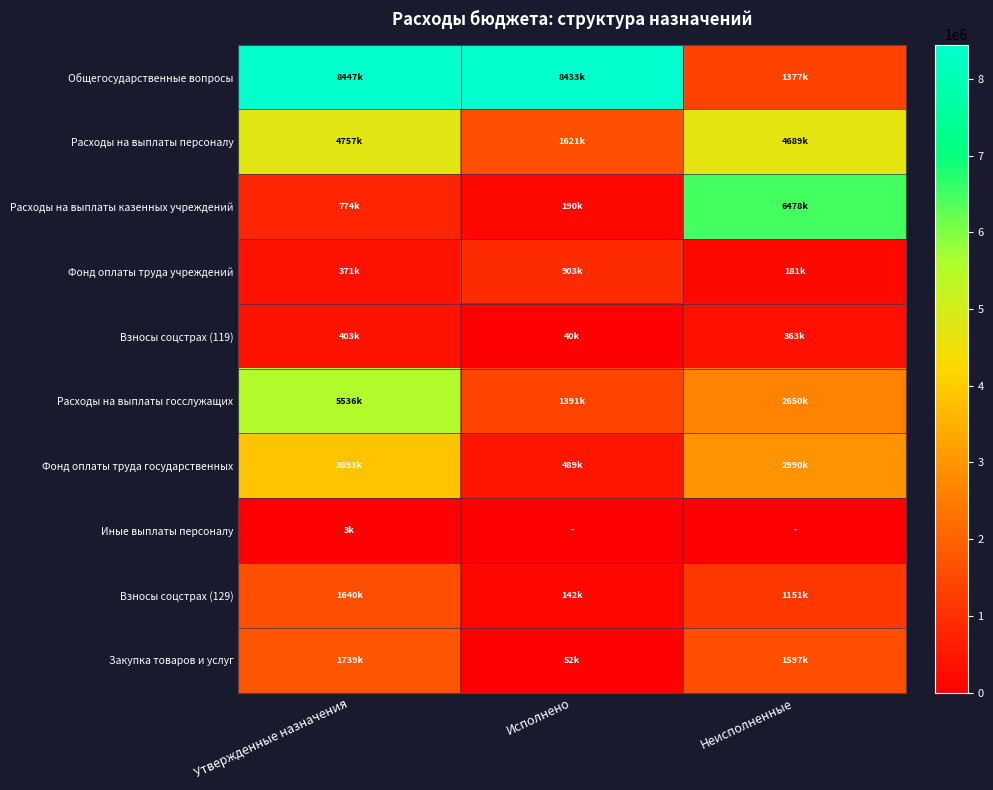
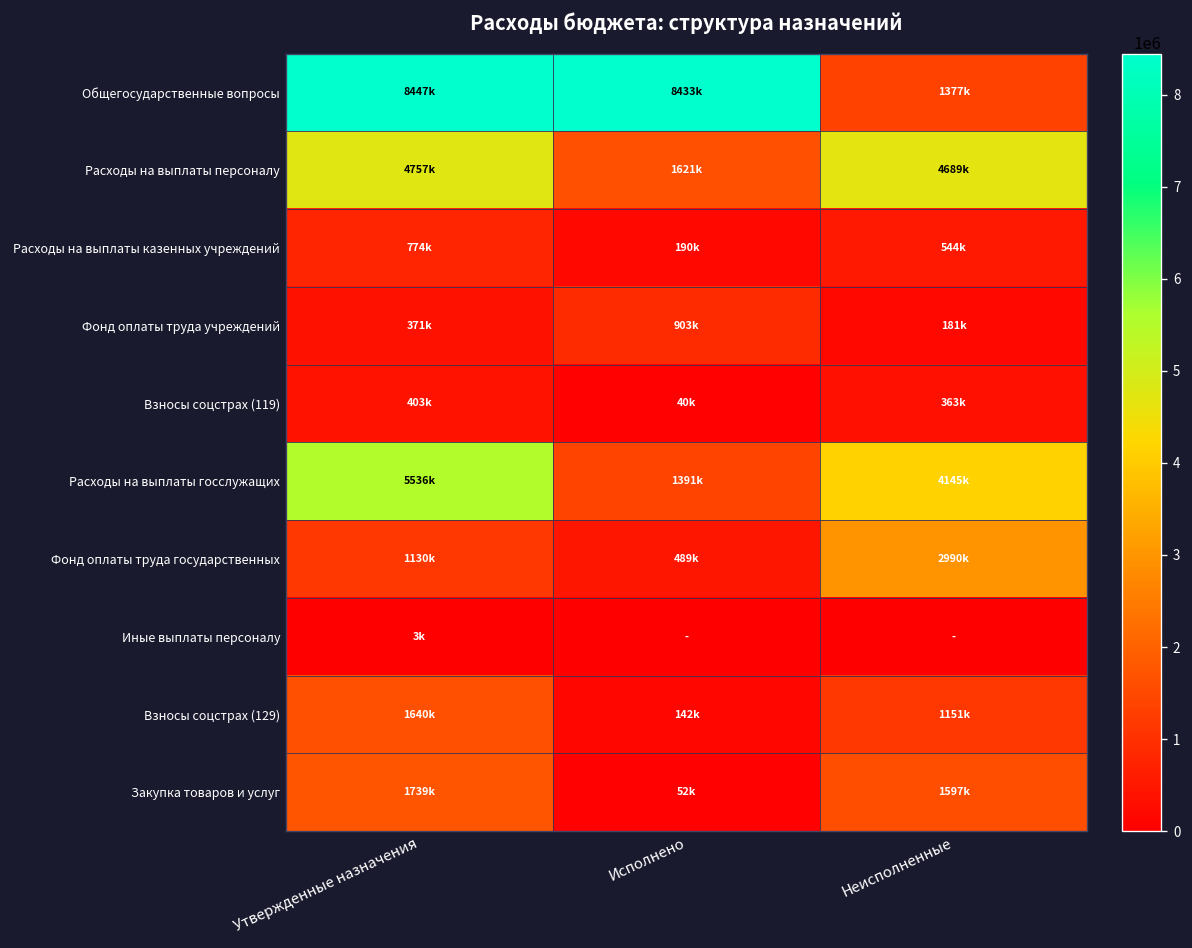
  {
    "Общегосударственные вопросы": {
      "Утвержденные назначения": "8447k",
      "Исполнено": "8433k",
      "Неисполненные": "1377k"
    },
    "Расходы на выплаты персоналу": {
      "Утвержденные назначения": "4757k",
      "Исполнено": "1621k",
      "Неисполненные": "4689k"
    },
    "Расходы на выплаты казенных учреждений": {
      "Утвержденные назначения": "774k",
      "Исполнено": "190k",
-     "Неисполненные": "6478k"
+     "Неисполненные": "544k"
    },
    "Фонд оплаты труда учреждений": {
      "Утвержденные назначения": "371k",
      "Исполнено": "903k",
      "Неисполненные": "181k"
    },
    "Взносы соцстрах (119)": {
      "Утвержденные назначения": "403k",
      "Исполнено": "40k",
      "Неисполненные": "363k"
    },
    "Расходы на выплаты госслужащих": {
      "Утвержденные назначения": "5536k",
      "Исполнено": "1391k",
-     "Неисполненные": "2650k"
+     "Неисполненные": "4145k"
    },
    "Фонд оплаты труда государственных": {
-     "Утвержденные назначения": "3893k",
+     "Утвержденные назначения": "1130k",
      "Исполнено": "489k",
      "Неисполненные": "2990k"
    },
    "Иные выплаты персоналу": {
      "Утвержденные назначения": "3k"
    },
    "Взносы соцстрах (129)": {
      "Утвержденные назначения": "1640k",
      "Исполнено": "142k",
      "Неисполненные": "1151k"
    },
    "Закупка товаров и услуг": {
      "Утвержденные назначения": "1739k",
      "Исполнено": "52k",
      "Неисполненные": "1597k"
    }
  }
